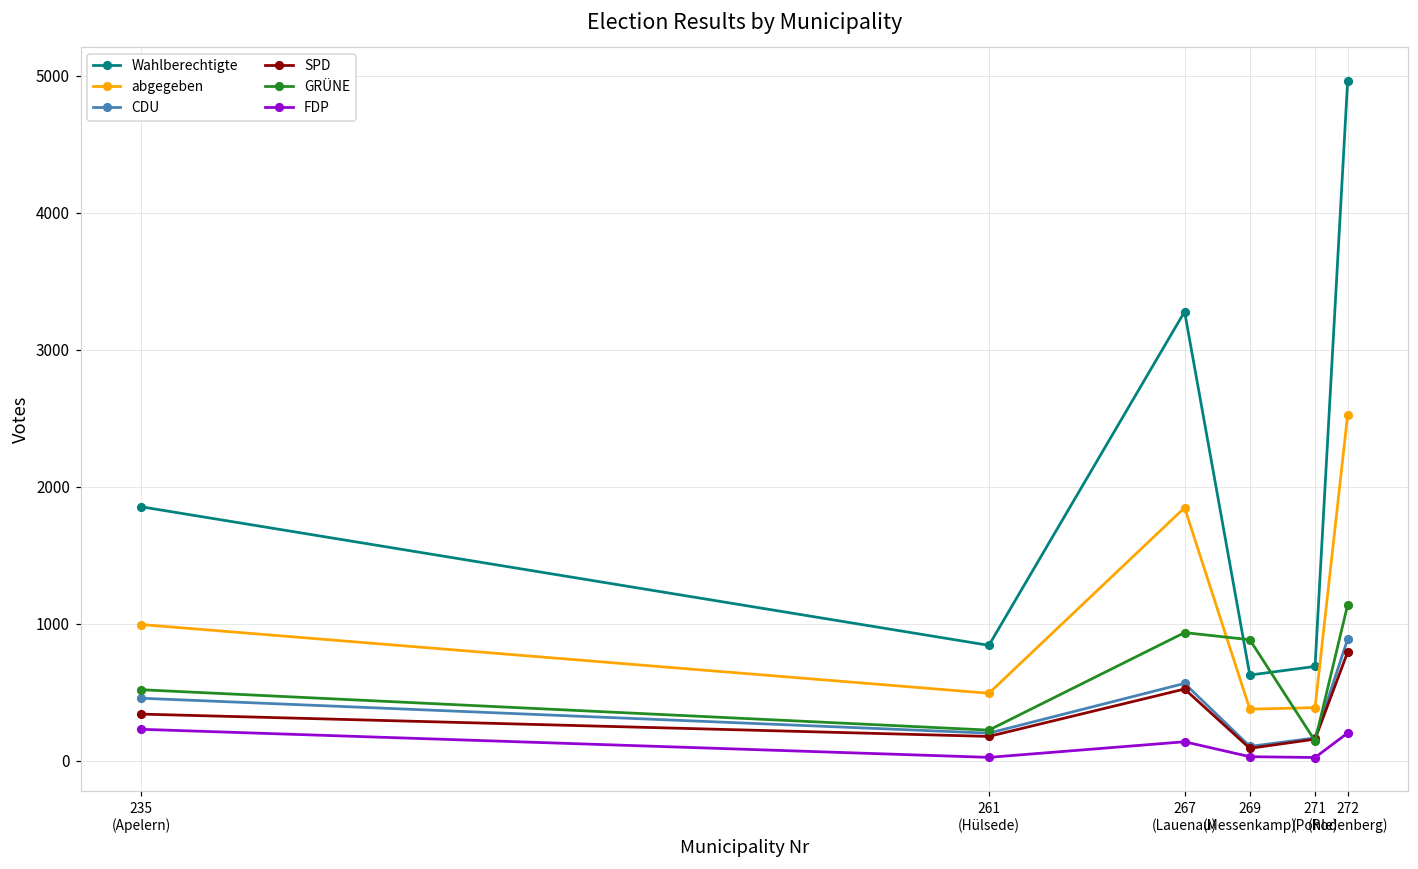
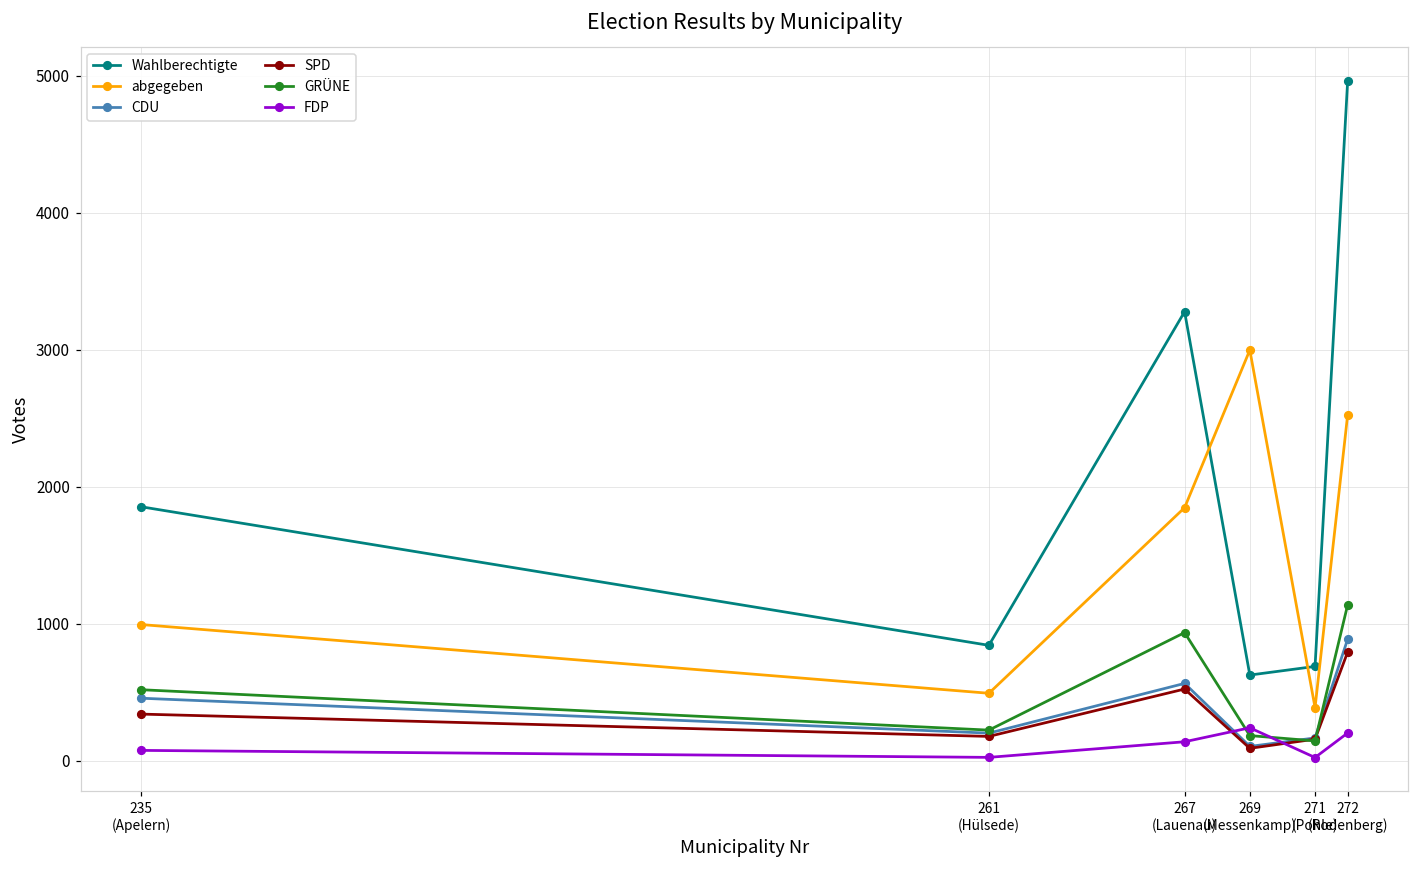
  {
    "Wahlberechtigte": {
      "235 (Apelern)": 1850,
      "261 (Hülsede)": 840,
      "269 (Messenkamp)": 630
    },
    "abgegeben": {
      "235 (Apelern)": 990,
      "261 (Hülsede)": 490,
-     "269 (Messenkamp)": 380
+     "269 (Messenkamp)": 3000
    },
    "CDU": {
      "235 (Apelern)": 460,
      "261 (Hülsede)": 200
    },
    "SPD": {
      "235 (Apelern)": 340,
      "261 (Hülsede)": 180
    },
    "GRÜNE": {
      "235 (Apelern)": 520,
      "261 (Hülsede)": 220,
-     "269 (Messenkamp)": 880
+     "269 (Messenkamp)": 180
    },
    "FDP": {
-     "235 (Apelern)": 230,
+     "235 (Apelern)": 80,
      "261 (Hülsede)": 20,
-     "269 (Messenkamp)": 30
+     "269 (Messenkamp)": 240
    }
  }
